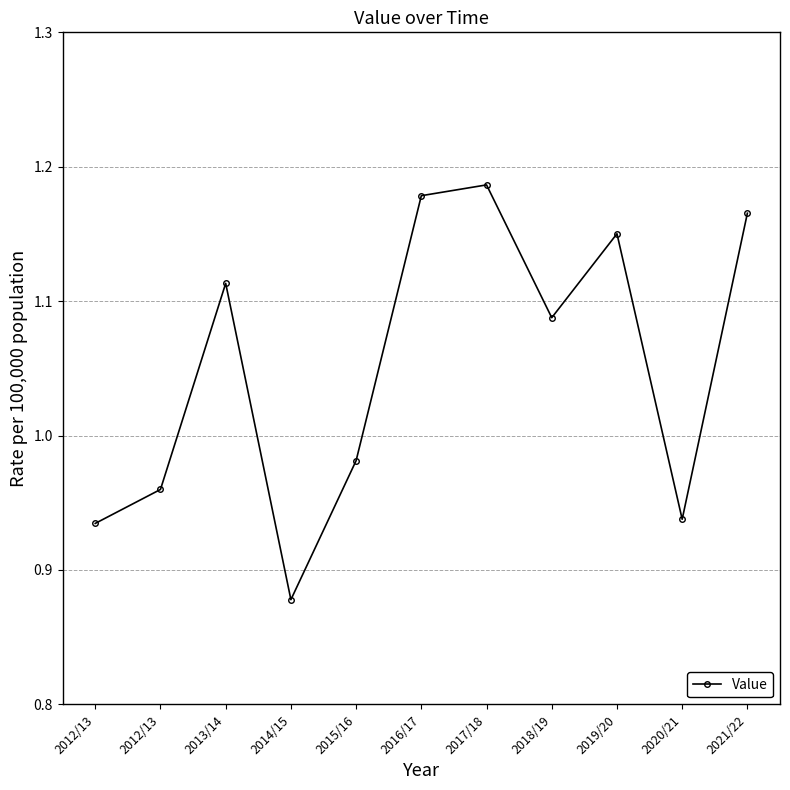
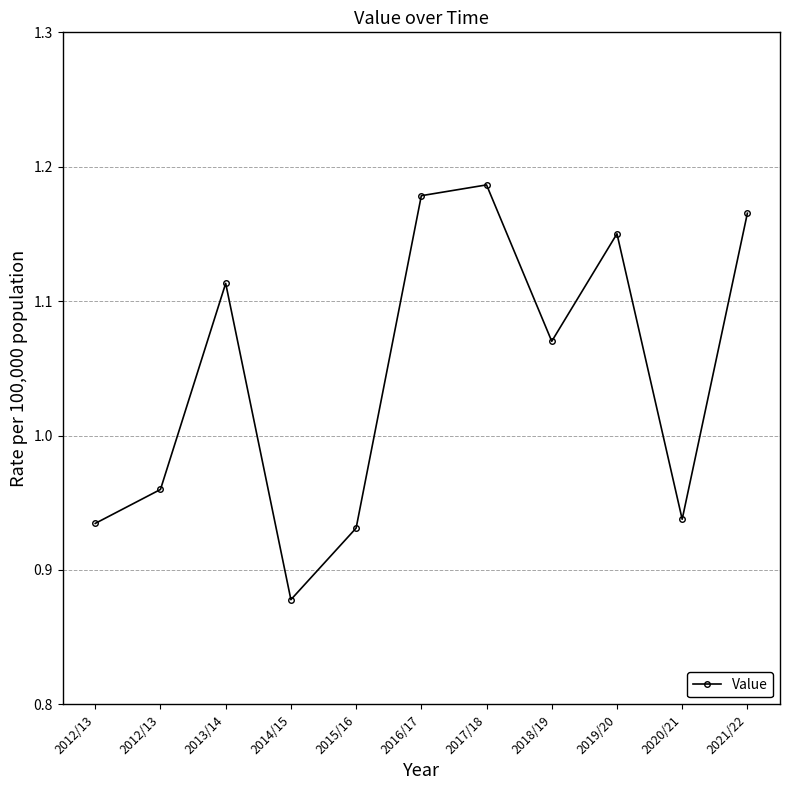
  {
    "2013/14": 1.113,
    "2014/15": 0.878,
-   "2015/16": 0.981,
+   "2015/16": 0.931,
    "2016/17": 1.178,
    "2017/18": 1.186,
-   "2018/19": 1.088,
+   "2018/19": 1.070,
    "2019/20": 1.150,
    "2020/21": 0.938,
    "2021/22": 1.165
  }
